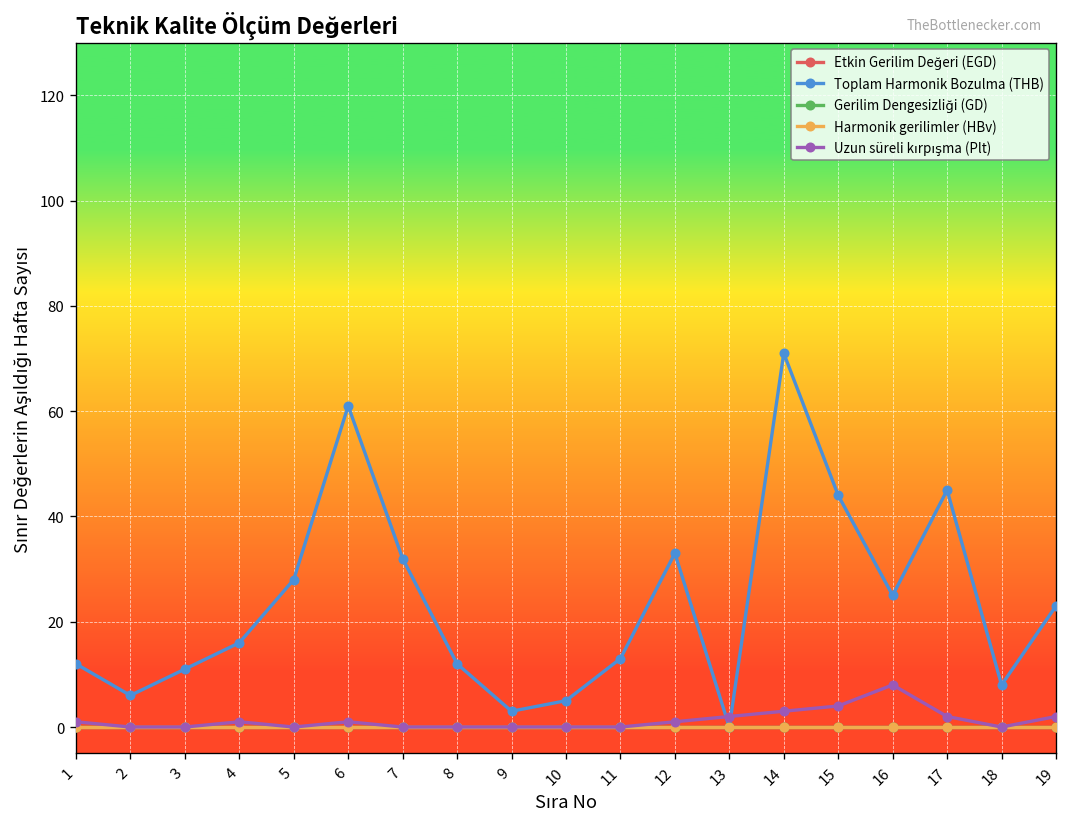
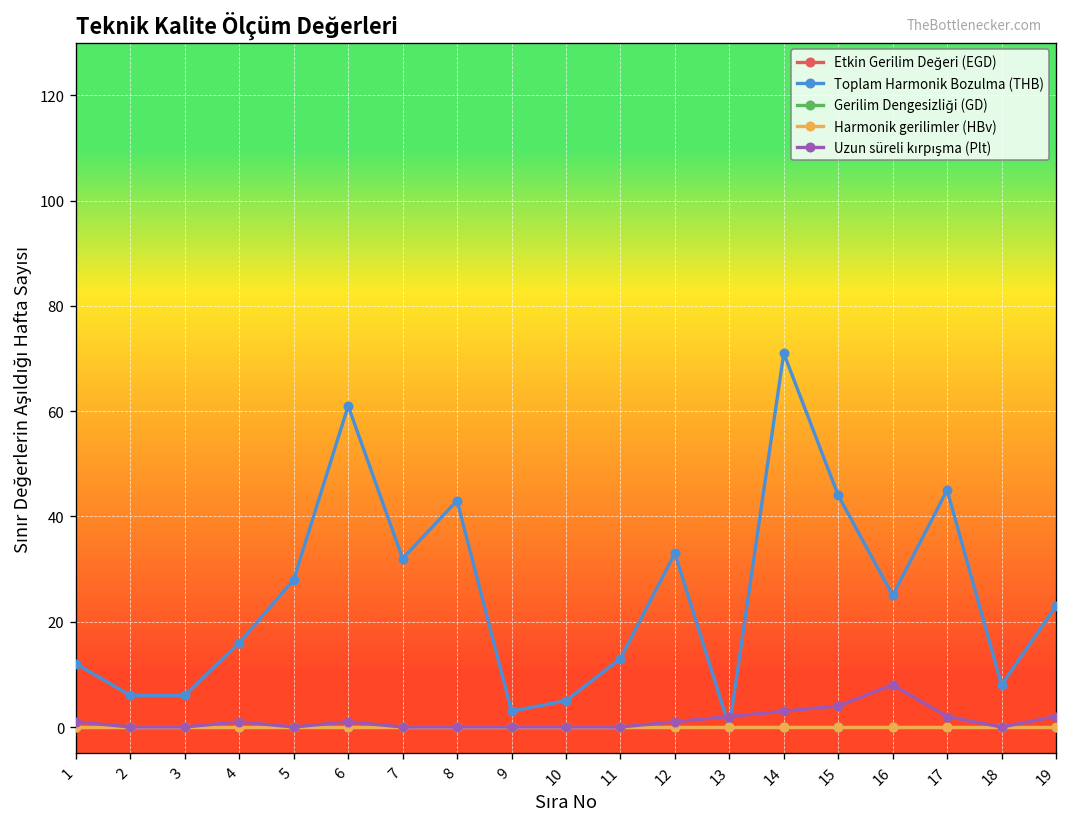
  {
    "Harmonik gerilimler (HBv)": {
      "1": 0,
      "4": 0,
      "6": 0,
      "12": 0,
      "14": 0,
      "15": 0,
      "16": 0,
      "17": 0,
      "19": 0
    },
    "Toplam Harmonik Bozulma (THB)": {
      "1": 12,
      "2": 6,
-     "3": 11,
+     "3": 6,
      "4": 16,
      "5": 28,
      "6": 61,
      "7": 32,
-     "8": 12,
+     "8": 43,
      "9": 3,
      "10": 5,
      "11": 13,
      "12": 33,
      "14": 71,
      "15": 44,
      "16": 25,
      "17": 45,
      "18": 8,
      "19": 23
    },
    "Uzun süreli kırpışma (Plt)": {
      "1": 1,
      "4": 1,
      "6": 1,
      "12": 1,
      "13": 2,
      "14": 3,
      "15": 4,
      "16": 8,
      "17": 2,
      "19": 2
    }
  }
